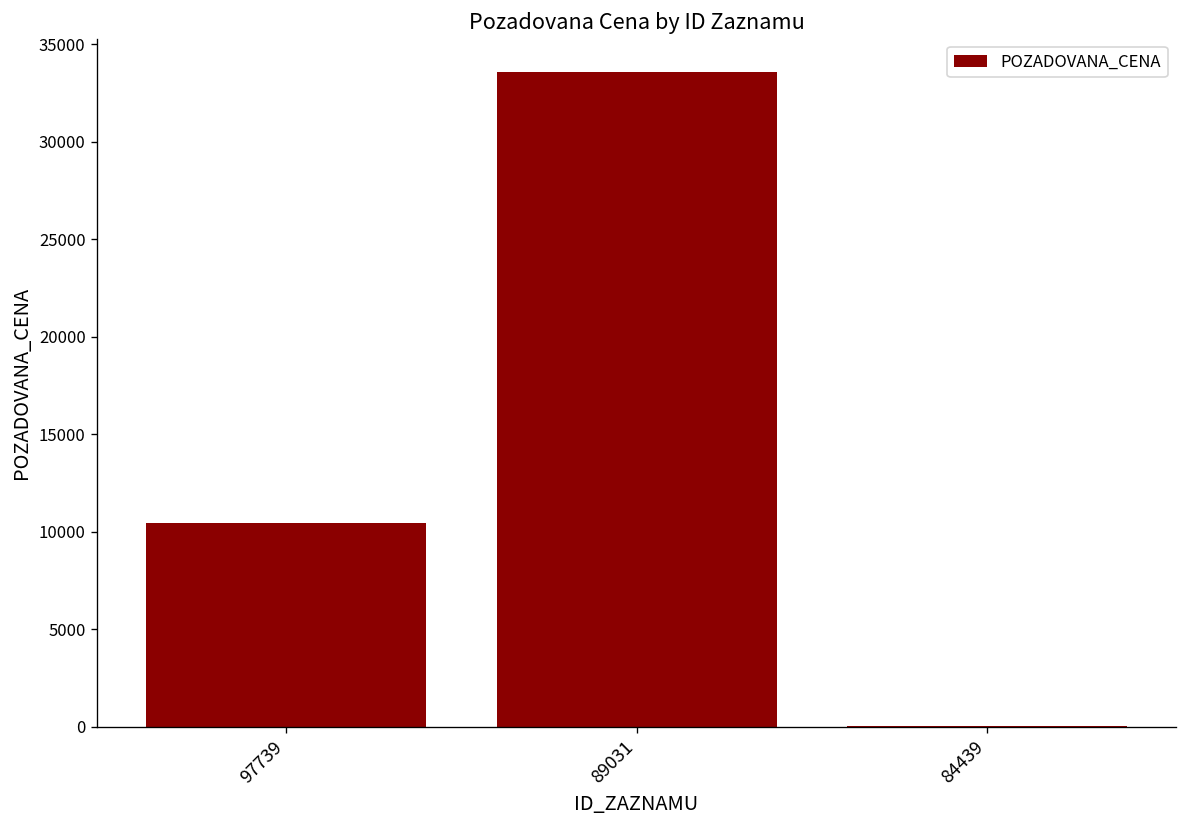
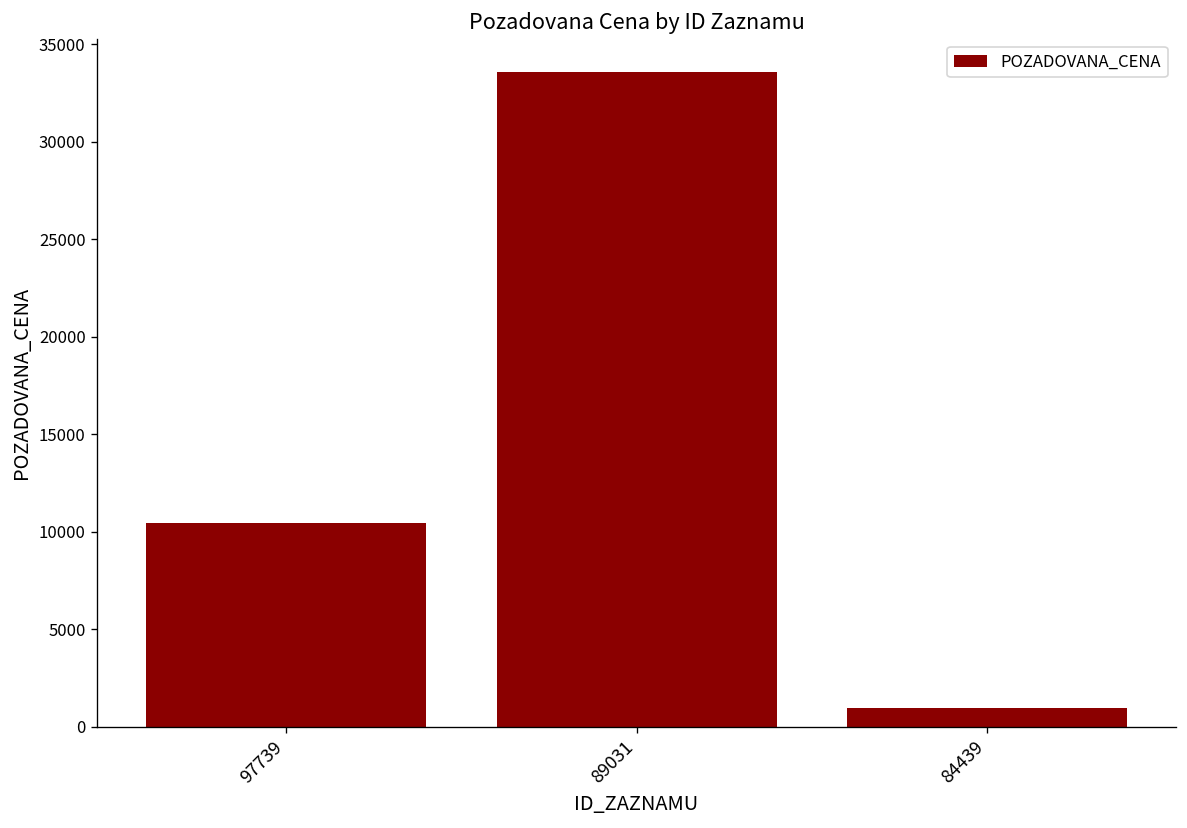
  {
    "97739": 10500,
    "89031": 33600,
-   "84439": 0
+   "84439": 1000
  }
